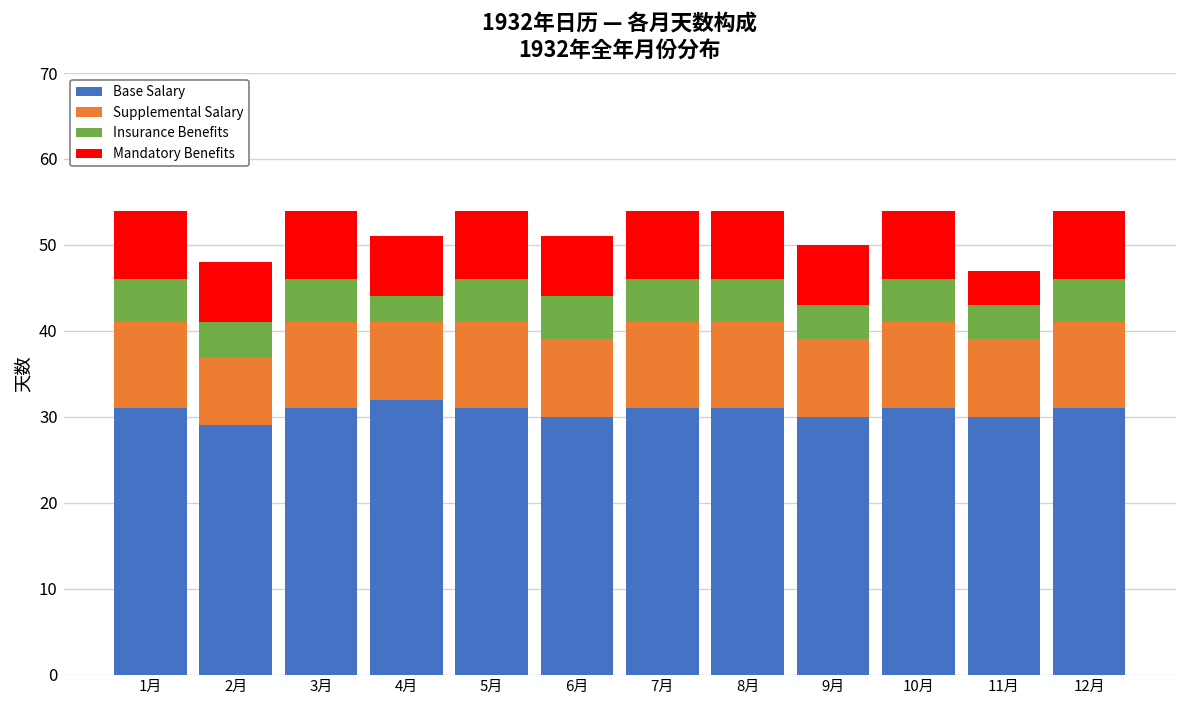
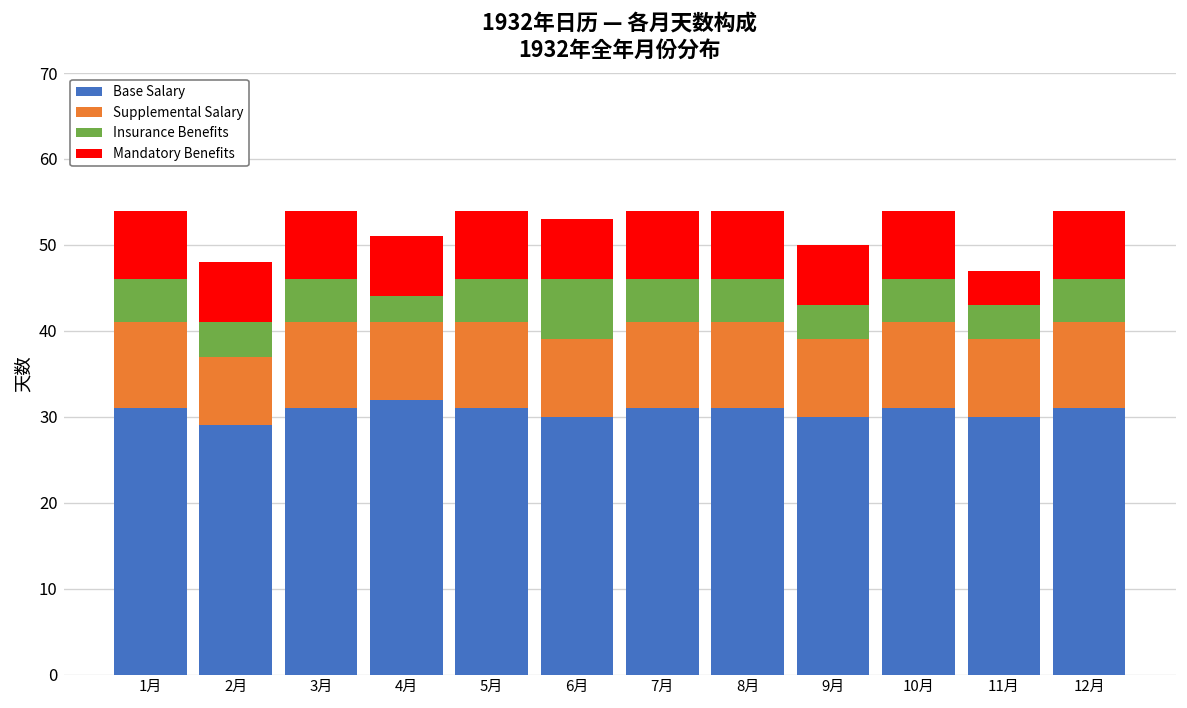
  {
    "Base Salary": {
      "1月": 31,
      "2月": 29,
      "3月": 31,
      "4月": 32,
      "5月": 31,
      "6月": 30,
      "7月": 31,
      "8月": 31,
      "9月": 30,
      "10月": 31,
      "11月": 30,
      "12月": 31
    },
    "Supplemental Salary": {
      "1月": 10,
      "2月": 8,
      "3月": 10,
      "4月": 9,
      "5月": 10,
      "6月": 9,
      "7月": 10,
      "8月": 10,
      "9月": 9,
      "10月": 10,
      "11月": 9,
      "12月": 10
    },
    "Insurance Benefits": {
      "1月": 5,
      "2月": 4,
      "3月": 5,
      "4月": 3,
      "5月": 5,
-     "6月": 5,
+     "6月": 7,
      "7月": 5,
      "8月": 5,
      "9月": 4,
      "10月": 5,
      "11月": 4,
      "12月": 5
    },
    "Mandatory Benefits": {
      "1月": 8,
      "2月": 7,
      "3月": 8,
      "4月": 7,
      "5月": 8,
      "6月": 7,
      "7月": 8,
      "8月": 8,
      "9月": 7,
      "10月": 8,
      "11月": 4,
      "12月": 8
    }
  }
